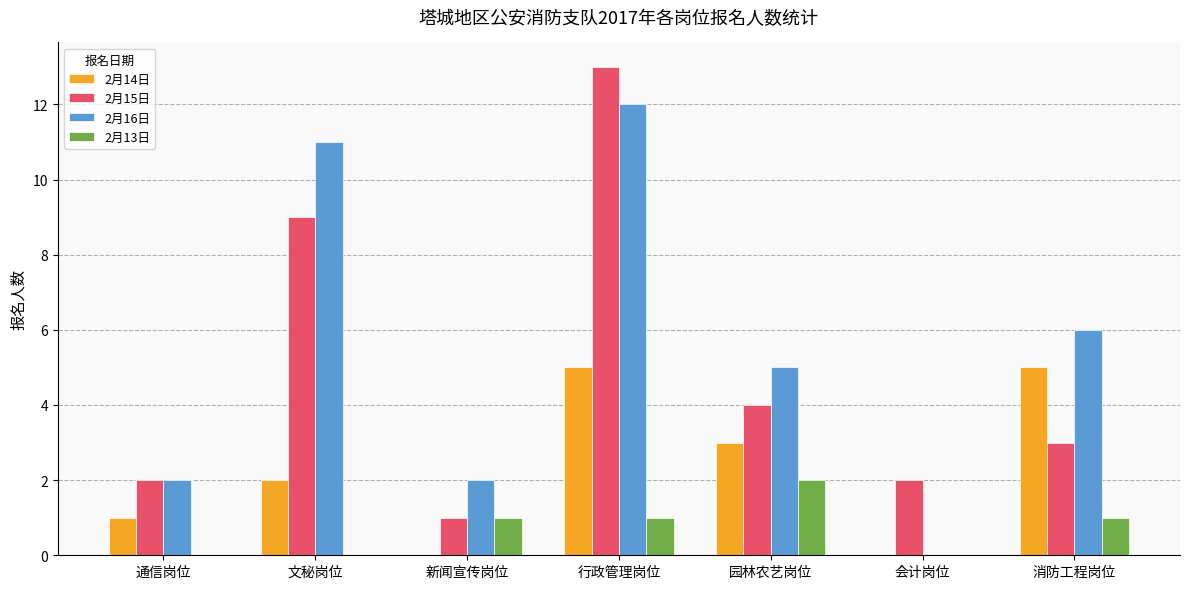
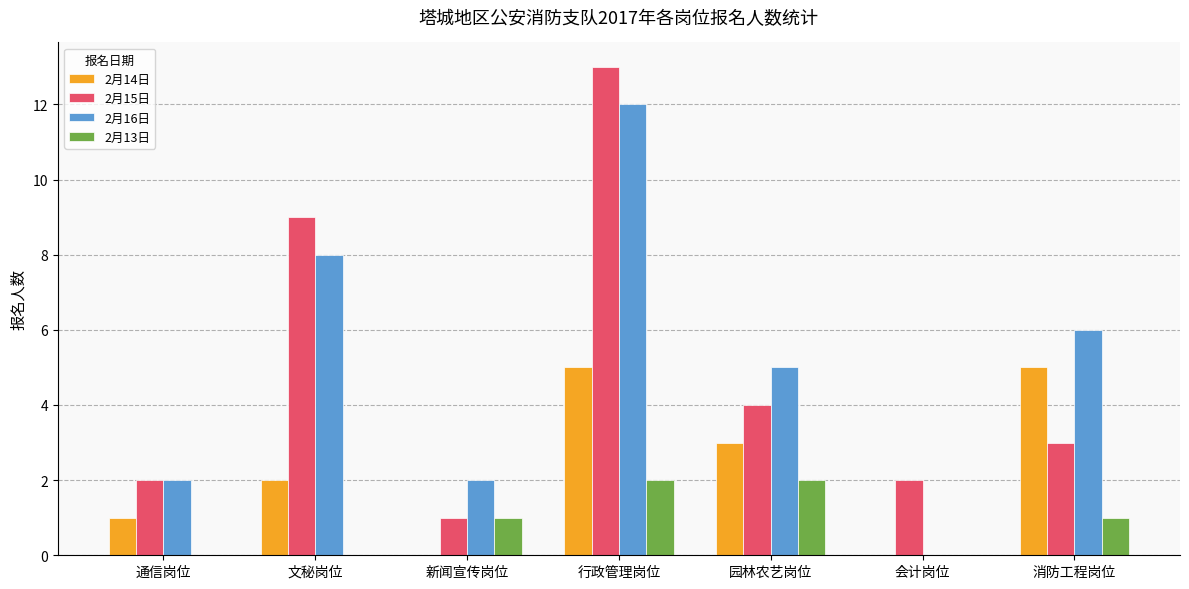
  {
    "2月14日": {
      "通信岗位": 1,
      "文秘岗位": 2,
      "新闻宣传岗位": 0,
      "行政管理岗位": 5,
      "园林农艺岗位": 3,
      "会计岗位": 0,
      "消防工程岗位": 5
    },
    "2月15日": {
      "通信岗位": 2,
      "文秘岗位": 9,
      "新闻宣传岗位": 1,
      "行政管理岗位": 13,
      "园林农艺岗位": 4,
      "会计岗位": 2,
      "消防工程岗位": 3
    },
    "2月16日": {
      "通信岗位": 2,
-     "文秘岗位": 11,
+     "文秘岗位": 8,
      "新闻宣传岗位": 2,
      "行政管理岗位": 12,
      "园林农艺岗位": 5,
      "会计岗位": 0,
      "消防工程岗位": 6
    },
    "2月13日": {
      "通信岗位": 0,
      "文秘岗位": 0,
      "新闻宣传岗位": 1,
-     "行政管理岗位": 1,
+     "行政管理岗位": 2,
      "园林农艺岗位": 2,
      "会计岗位": 0,
      "消防工程岗位": 1
    }
  }
